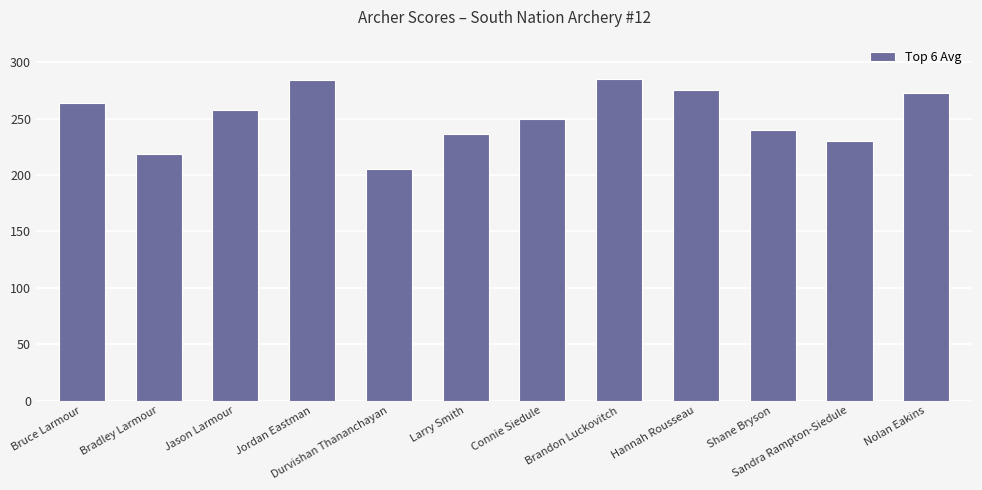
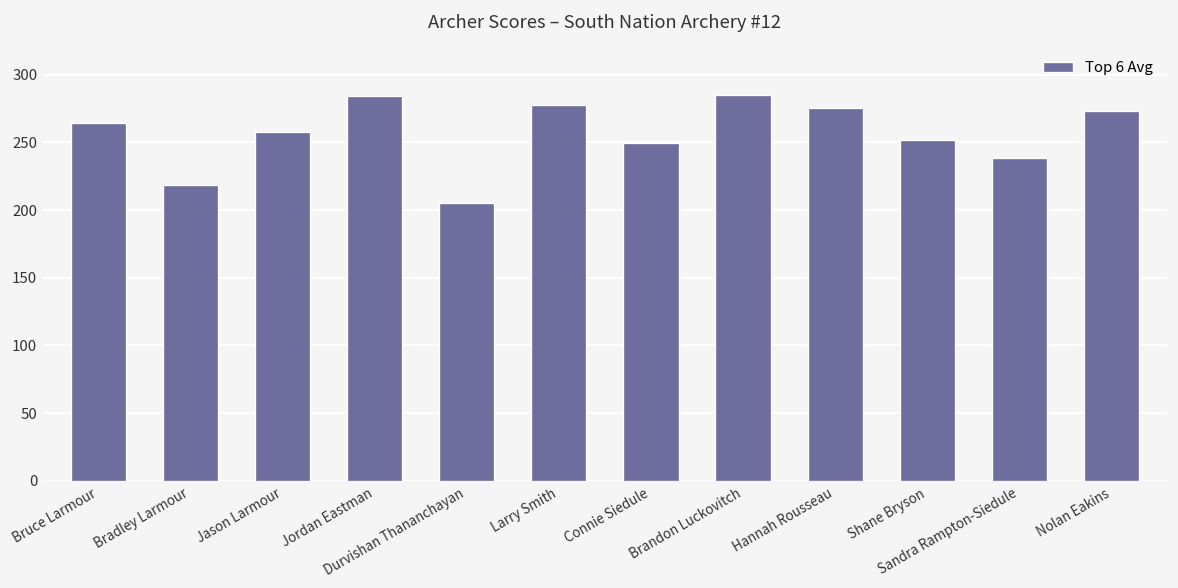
  {
    "Bruce Larmour": 264,
    "Bradley Larmour": 218,
    "Jason Larmour": 258,
    "Jordan Eastman": 284,
    "Durvishan Thananchayan": 205,
-   "Larry Smith": 237,
+   "Larry Smith": 278,
    "Connie Siedule": 250,
    "Brandon Luckovitch": 285,
    "Hannah Rousseau": 276,
-   "Shane Bryson": 240,
-   "Sandra Rampton-Siedule": 230,
+   "Shane Bryson": 252,
+   "Sandra Rampton-Siedule": 238,
    "Nolan Eakins": 273
  }
